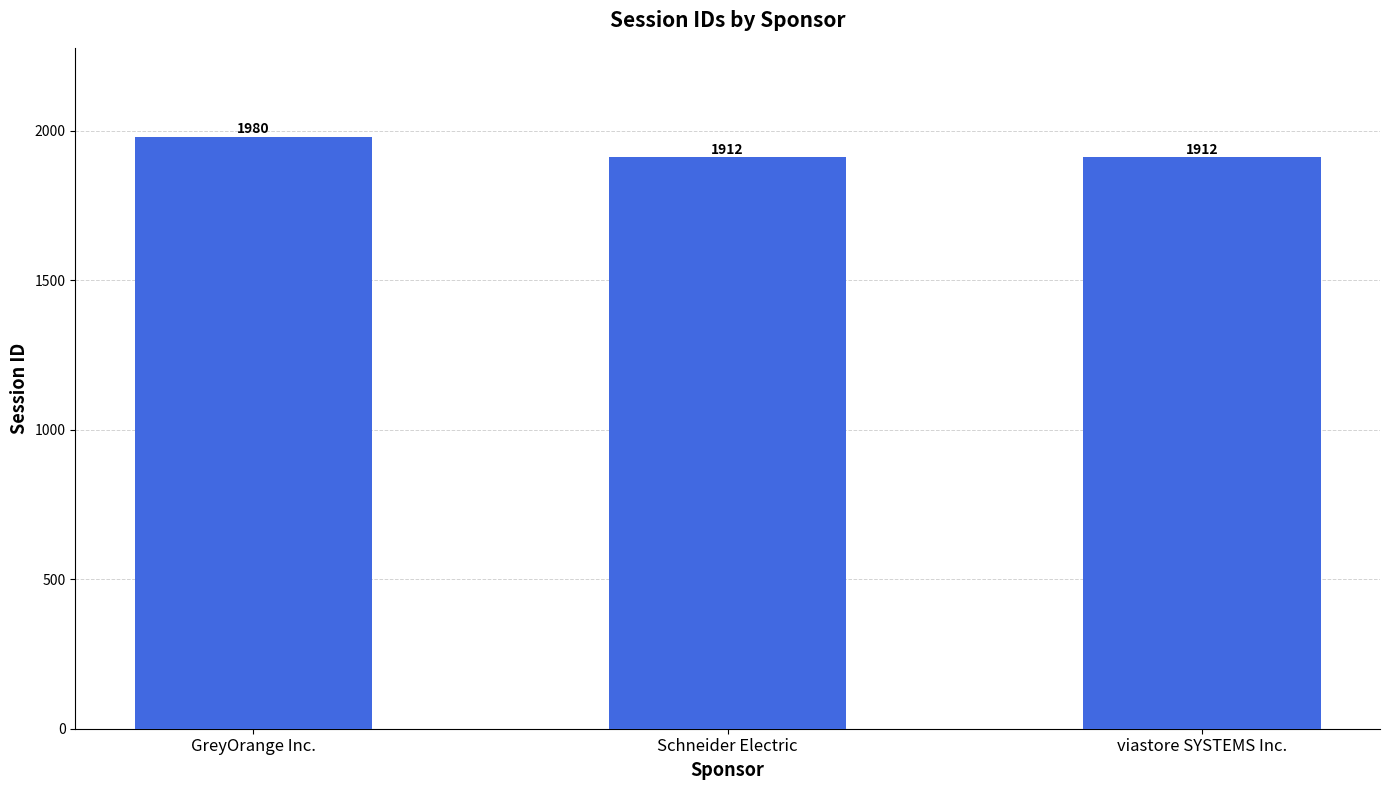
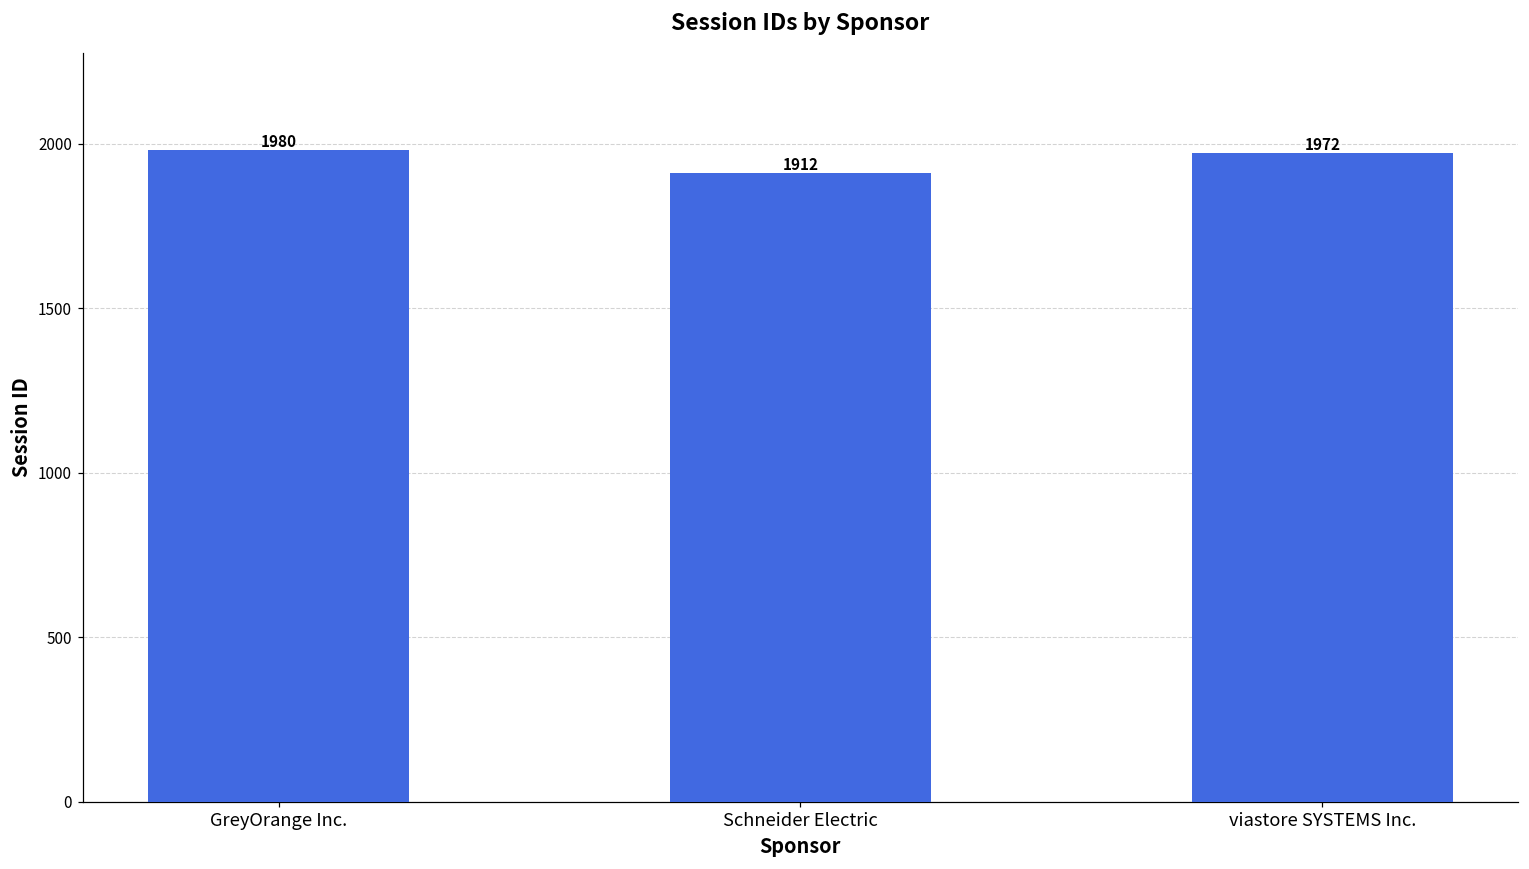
  {
    "GreyOrange Inc.": 1980,
    "Schneider Electric": 1912,
-   "viastore SYSTEMS Inc.": 1912
+   "viastore SYSTEMS Inc.": 1972
  }
